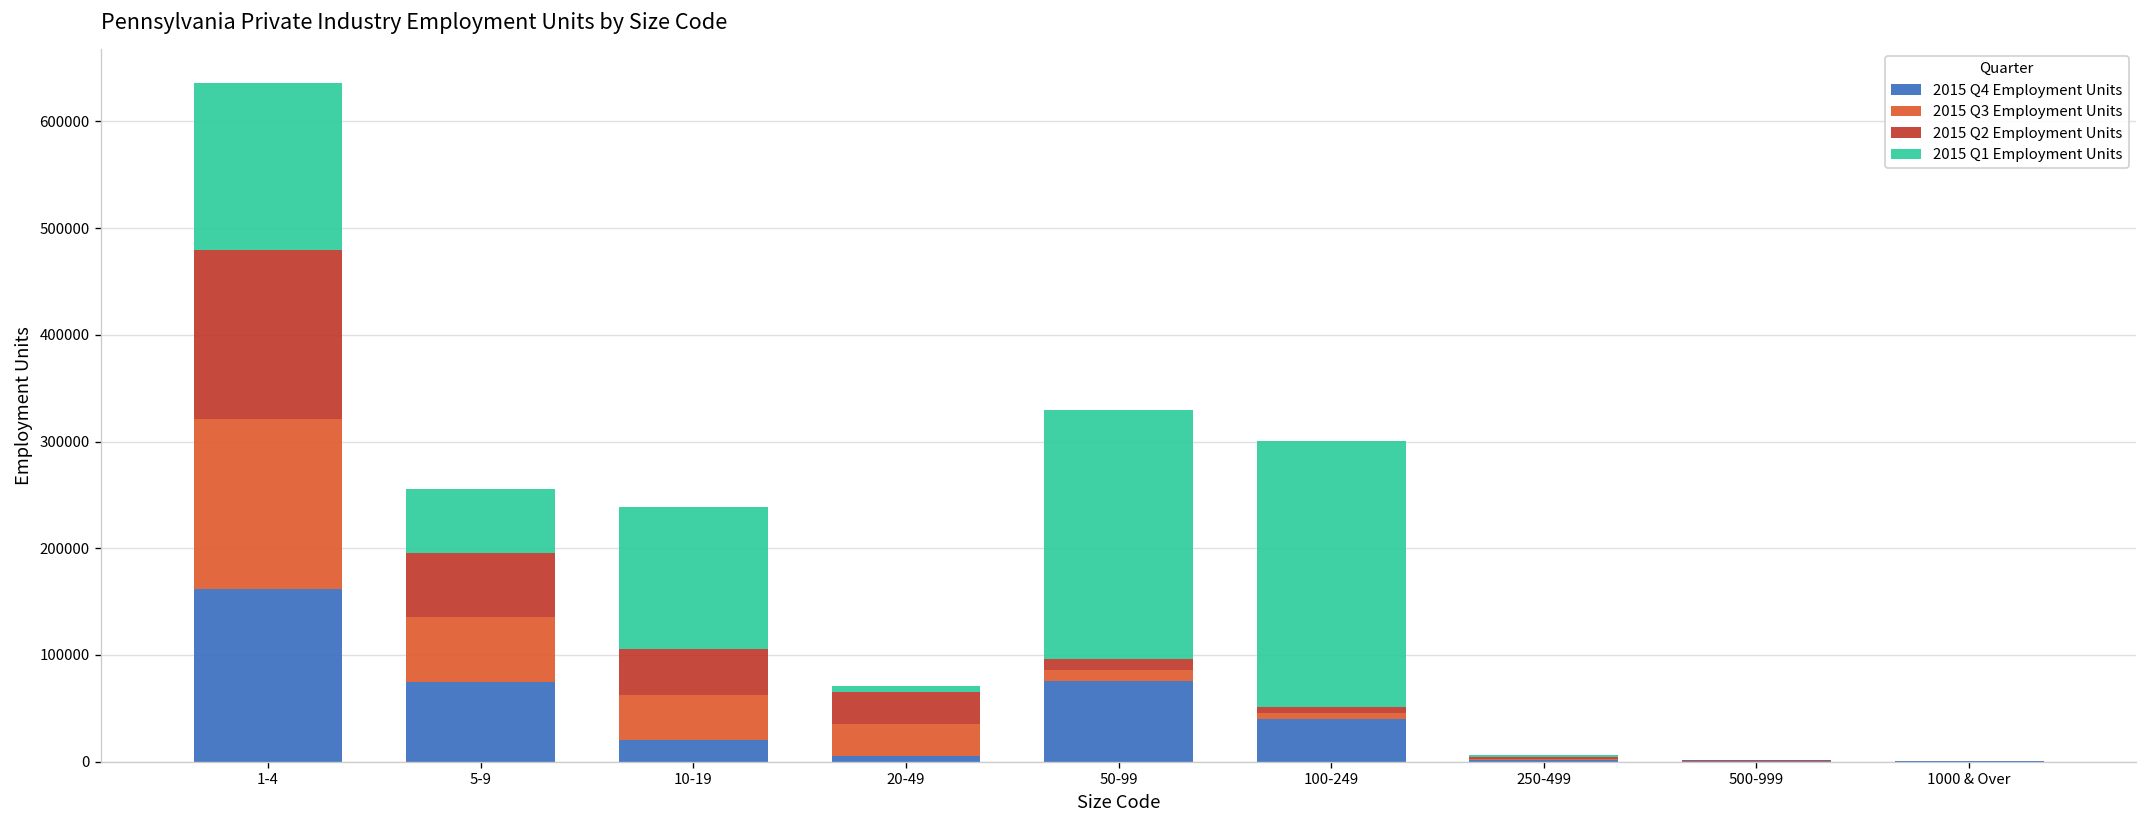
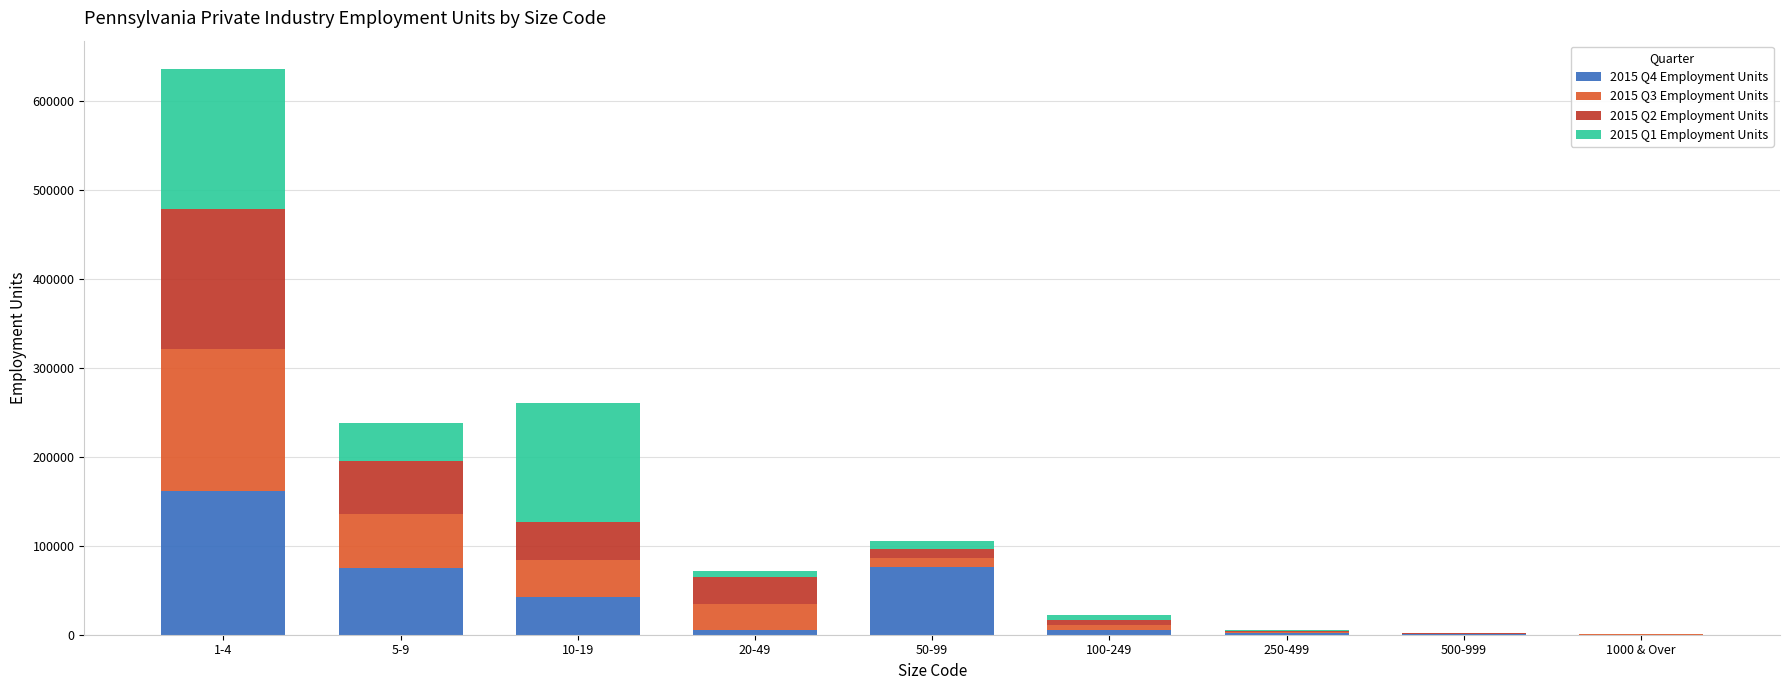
  {
    "2015 Q4 Employment Units": {
      "1-4": 160000,
      "5-9": 70000,
-     "10-19": 20000,
+     "10-19": 40000,
      "20-49": 10000,
      "50-99": 80000,
-     "100-249": 40000
+     "100-249": 10000
    },
    "2015 Q1 Employment Units": {
      "1-4": 160000,
-     "5-9": 60000,
+     "5-9": 40000,
      "10-19": 130000,
      "20-49": 10000,
-     "50-99": 230000,
-     "100-249": 250000
+     "50-99": 10000,
+     "100-249": 10000
    }
  }
